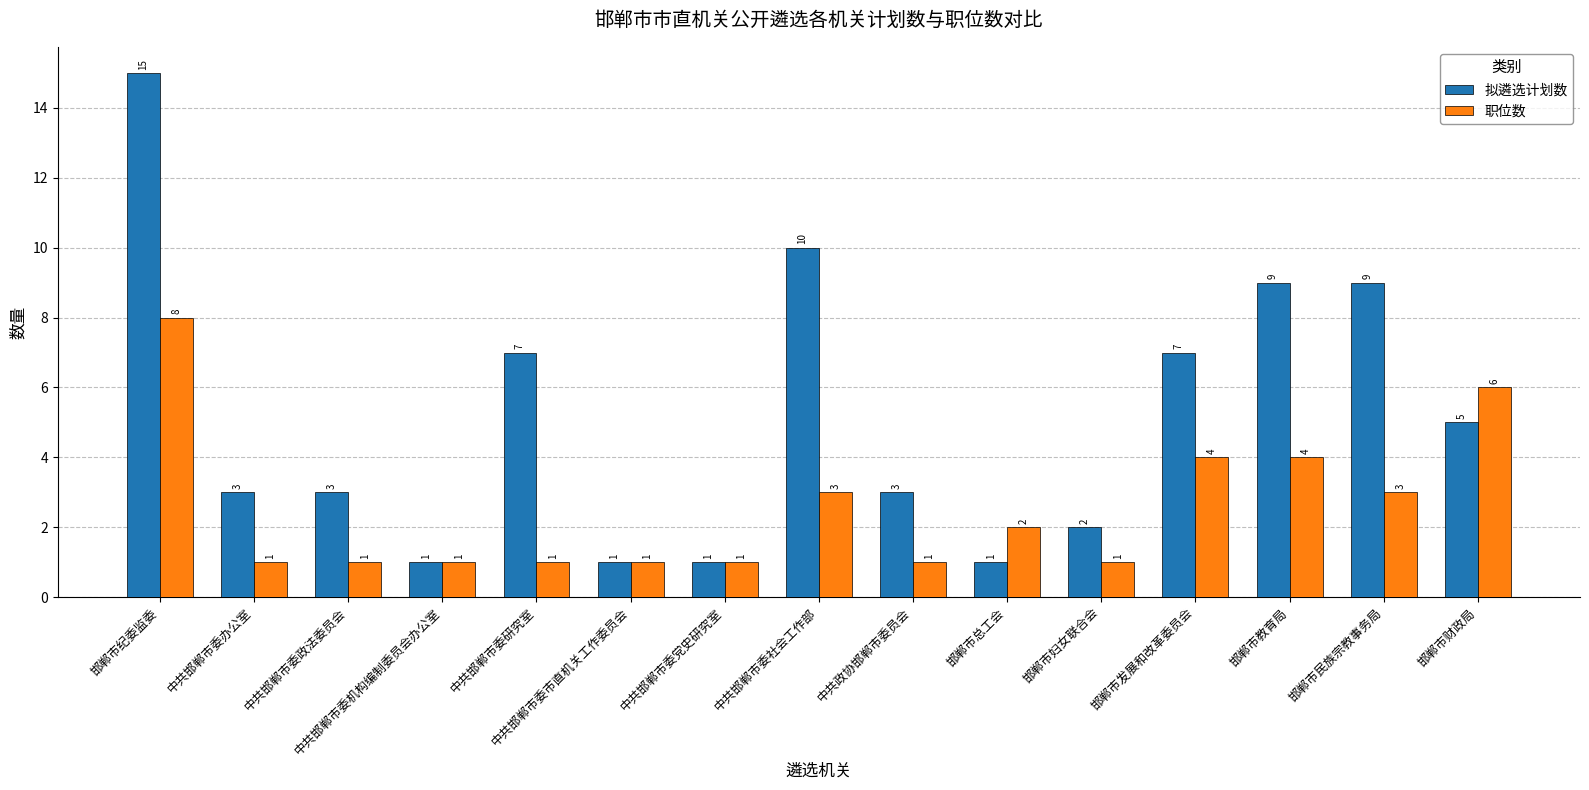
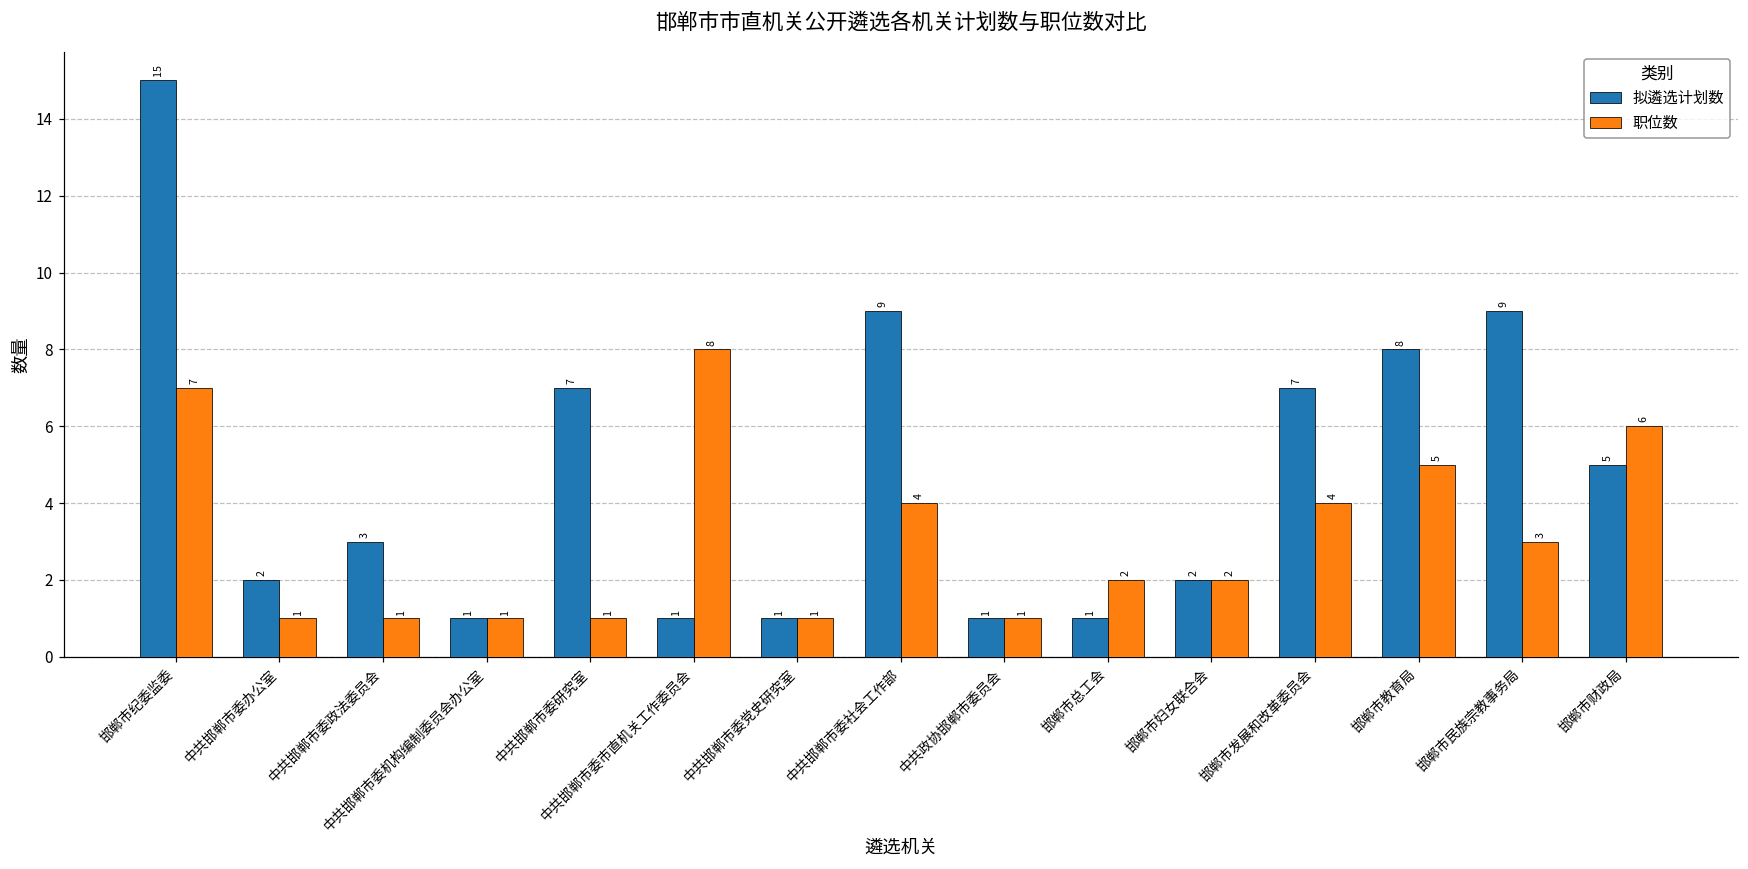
  {
    "拟遴选计划数": {
      "邯郸市纪委监委": 15,
-     "中共邯郸市委办公室": 3,
+     "中共邯郸市委办公室": 2,
      "中共邯郸市委政法委员会": 3,
      "中共邯郸市委机构编制委员会办公室": 1,
      "中共邯郸市委研究室": 7,
      "中共邯郸市委市直机关工作委员会": 1,
      "中共邯郸市委党史研究室": 1,
-     "中共邯郸市委社会工作部": 10,
-     "中共政协邯郸市委员会": 3,
+     "中共邯郸市委社会工作部": 9,
+     "中共政协邯郸市委员会": 1,
      "邯郸市总工会": 1,
      "邯郸市妇女联合会": 2,
      "邯郸市发展和改革委员会": 7,
-     "邯郸市教育局": 9,
+     "邯郸市教育局": 8,
      "邯郸市民族宗教事务局": 9,
      "邯郸市财政局": 5
    },
    "职位数": {
-     "邯郸市纪委监委": 8,
+     "邯郸市纪委监委": 7,
      "中共邯郸市委办公室": 1,
      "中共邯郸市委政法委员会": 1,
      "中共邯郸市委机构编制委员会办公室": 1,
      "中共邯郸市委研究室": 1,
-     "中共邯郸市委市直机关工作委员会": 1,
+     "中共邯郸市委市直机关工作委员会": 8,
      "中共邯郸市委党史研究室": 1,
-     "中共邯郸市委社会工作部": 3,
+     "中共邯郸市委社会工作部": 4,
      "中共政协邯郸市委员会": 1,
      "邯郸市总工会": 2,
-     "邯郸市妇女联合会": 1,
+     "邯郸市妇女联合会": 2,
      "邯郸市发展和改革委员会": 4,
-     "邯郸市教育局": 4,
+     "邯郸市教育局": 5,
      "邯郸市民族宗教事务局": 3,
      "邯郸市财政局": 6
    }
  }
